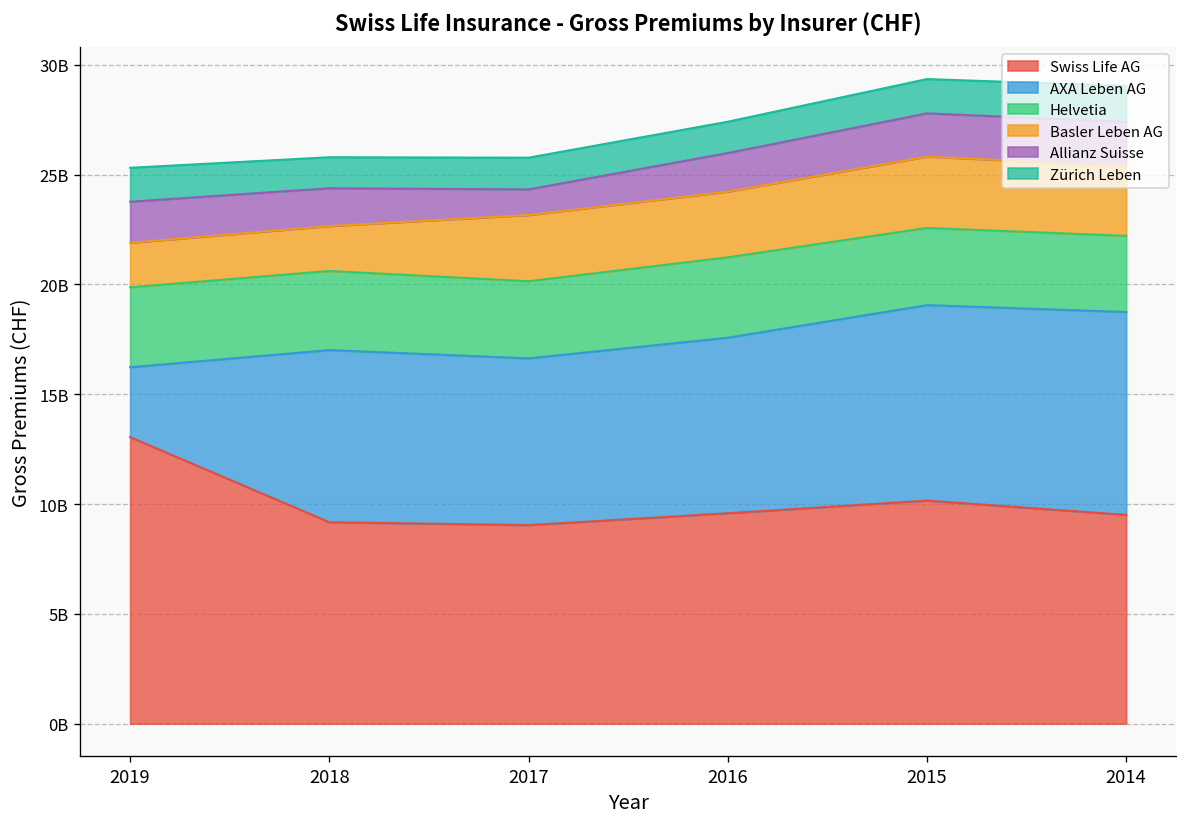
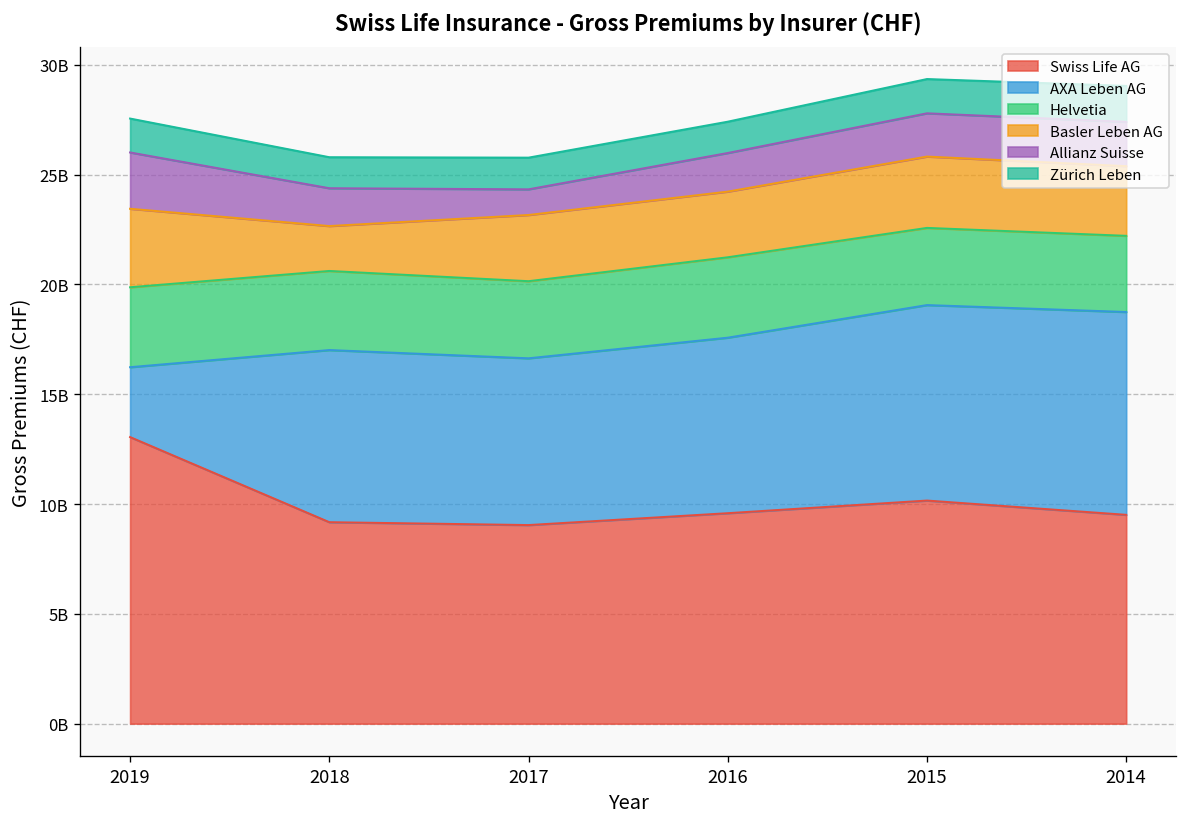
  {
    "Swiss Life AG": {
      "2019": 13000000000,
      "2018": 9200000000,
      "2017": 9000000000,
      "2016": 9600000000,
      "2015": 10200000000,
      "2014": 9500000000
    },
    "AXA Leben AG": {
      "2019": 3200000000,
      "2018": 7800000000,
      "2017": 7600000000,
      "2016": 8000000000,
      "2015": 8900000000,
      "2014": 9200000000
    },
    "Basler Leben AG": {
-     "2019": 2000000000,
+     "2019": 3600000000,
      "2018": 2000000000,
      "2017": 3000000000,
      "2016": 3000000000,
      "2015": 3200000000
    },
    "Allianz Suisse": {
-     "2019": 1900000000,
+     "2019": 2600000000,
      "2018": 1700000000,
      "2017": 1200000000,
      "2016": 1800000000,
      "2015": 2000000000
    }
  }
